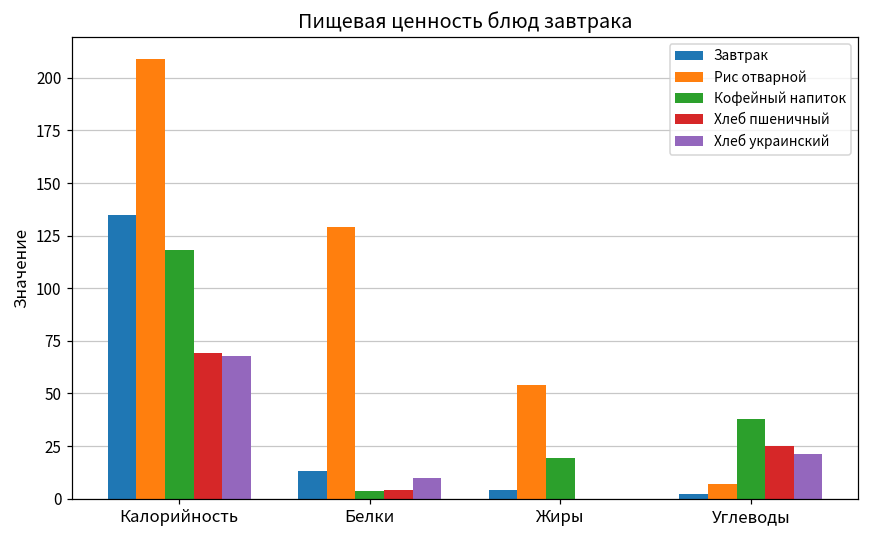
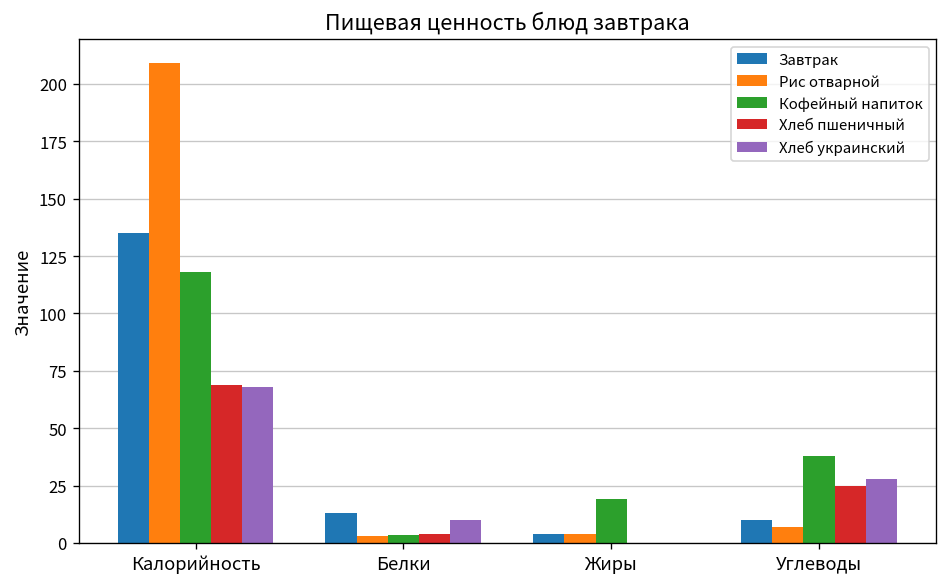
  {
    "Завтрак": {
      "Калорийность": 135,
      "Белки": 13,
      "Жиры": 4,
-     "Углеводы": 2
+     "Углеводы": 10
    },
    "Рис отварной": {
      "Калорийность": 209,
-     "Белки": 129,
-     "Жиры": 54,
+     "Белки": 3,
+     "Жиры": 4,
      "Углеводы": 7
    },
    "Кофейный напиток": {
      "Калорийность": 118,
      "Белки": 4,
      "Жиры": 19,
      "Углеводы": 38
    },
    "Хлеб пшеничный": {
      "Калорийность": 69,
      "Белки": 4,
      "Жиры": 0,
      "Углеводы": 25
    },
    "Хлеб украинский": {
      "Калорийность": 68,
      "Белки": 10,
      "Жиры": 0,
-     "Углеводы": 21
+     "Углеводы": 28
    }
  }
